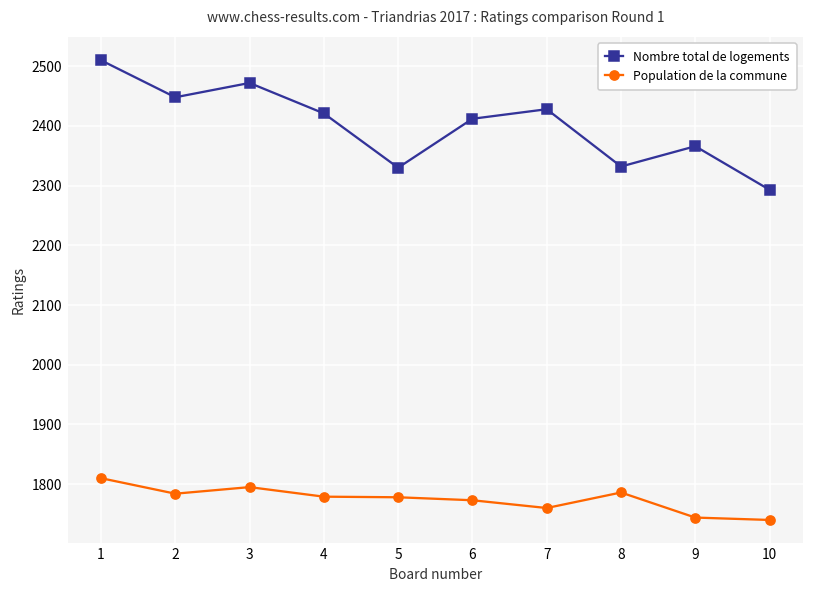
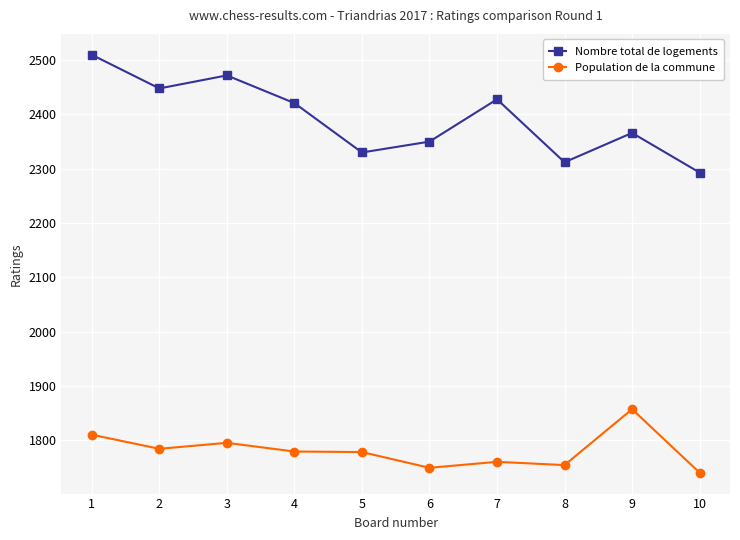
  {
    "Nombre total de logements": {
      "1": 2510,
      "2": 2450,
      "3": 2470,
      "4": 2420,
      "5": 2330,
-     "6": 2410,
+     "6": 2350,
      "7": 2430,
-     "8": 2330,
+     "8": 2310,
      "9": 2370,
      "10": 2290
    },
    "Population de la commune": {
      "1": 1810,
      "2": 1780,
      "3": 1800,
      "4": 1780,
      "5": 1780,
-     "6": 1770,
+     "6": 1750,
      "7": 1760,
-     "8": 1790,
-     "9": 1740,
+     "8": 1750,
+     "9": 1860,
      "10": 1740
    }
  }
